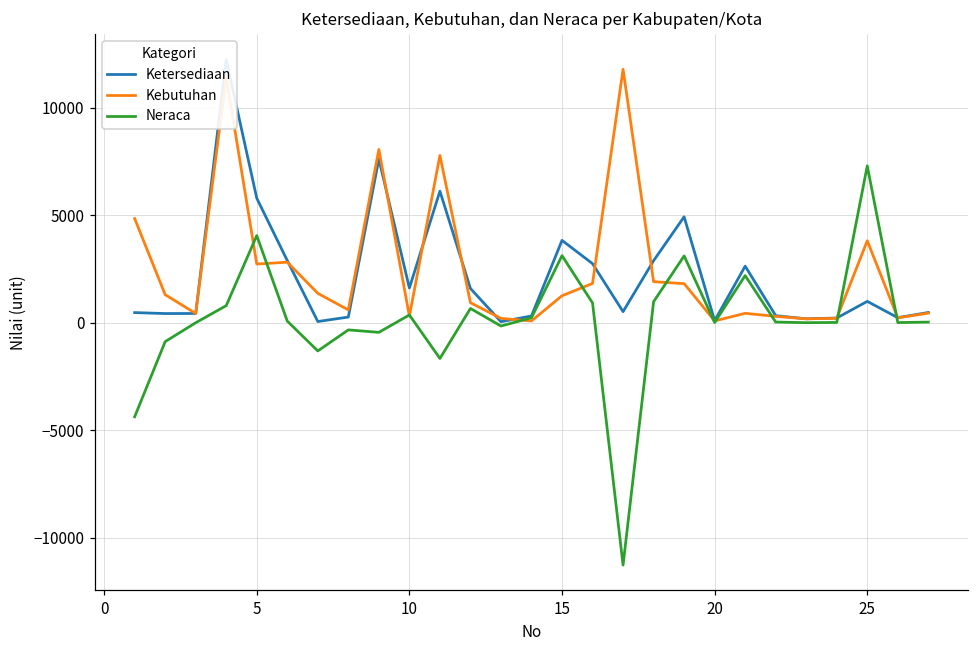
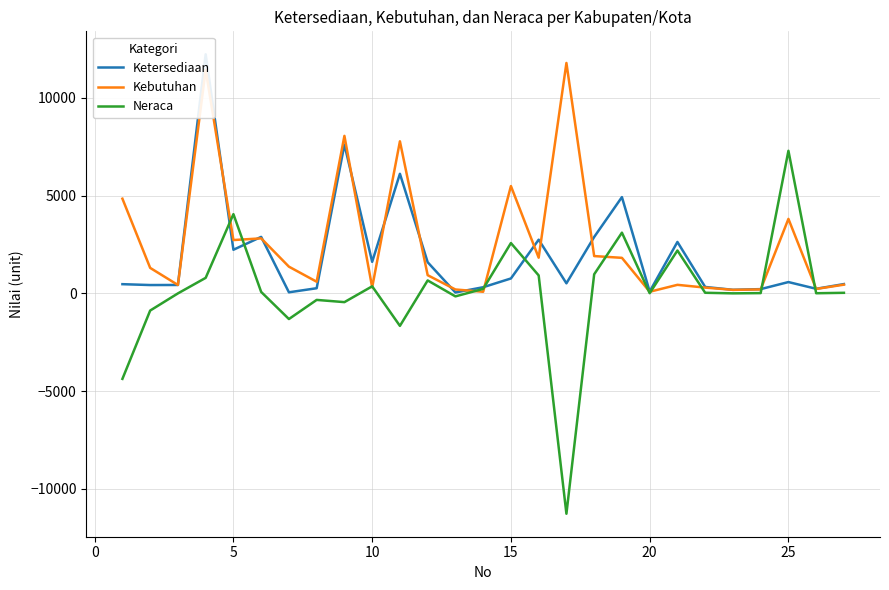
  {
    "Ketersediaan": {
-     "5": 5800,
+     "5": 2200,
      "10": 1600,
-     "15": 3800,
-     "25": 1000
+     "15": 800,
+     "25": 600
    },
    "Kebutuhan": {
      "5": 2700,
-     "15": 1300,
+     "15": 5500,
      "25": 3800
    },
    "Neraca": {
      "5": 4100,
-     "15": 3100,
+     "15": 2600,
      "25": 7300
    }
  }
